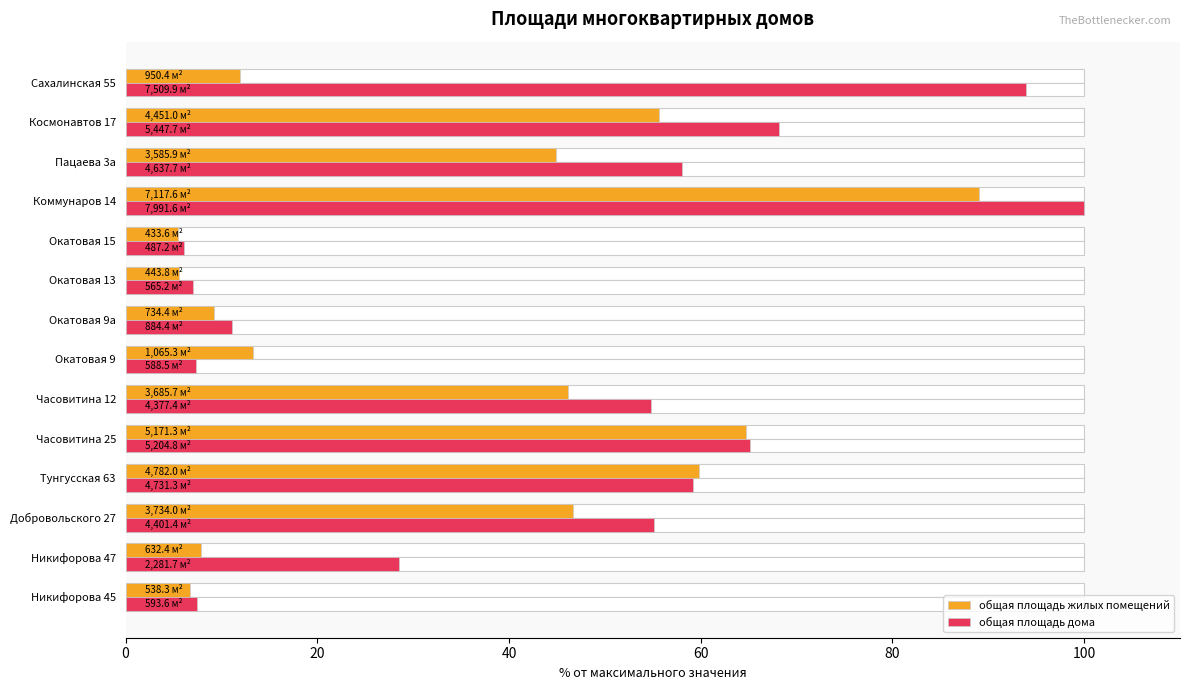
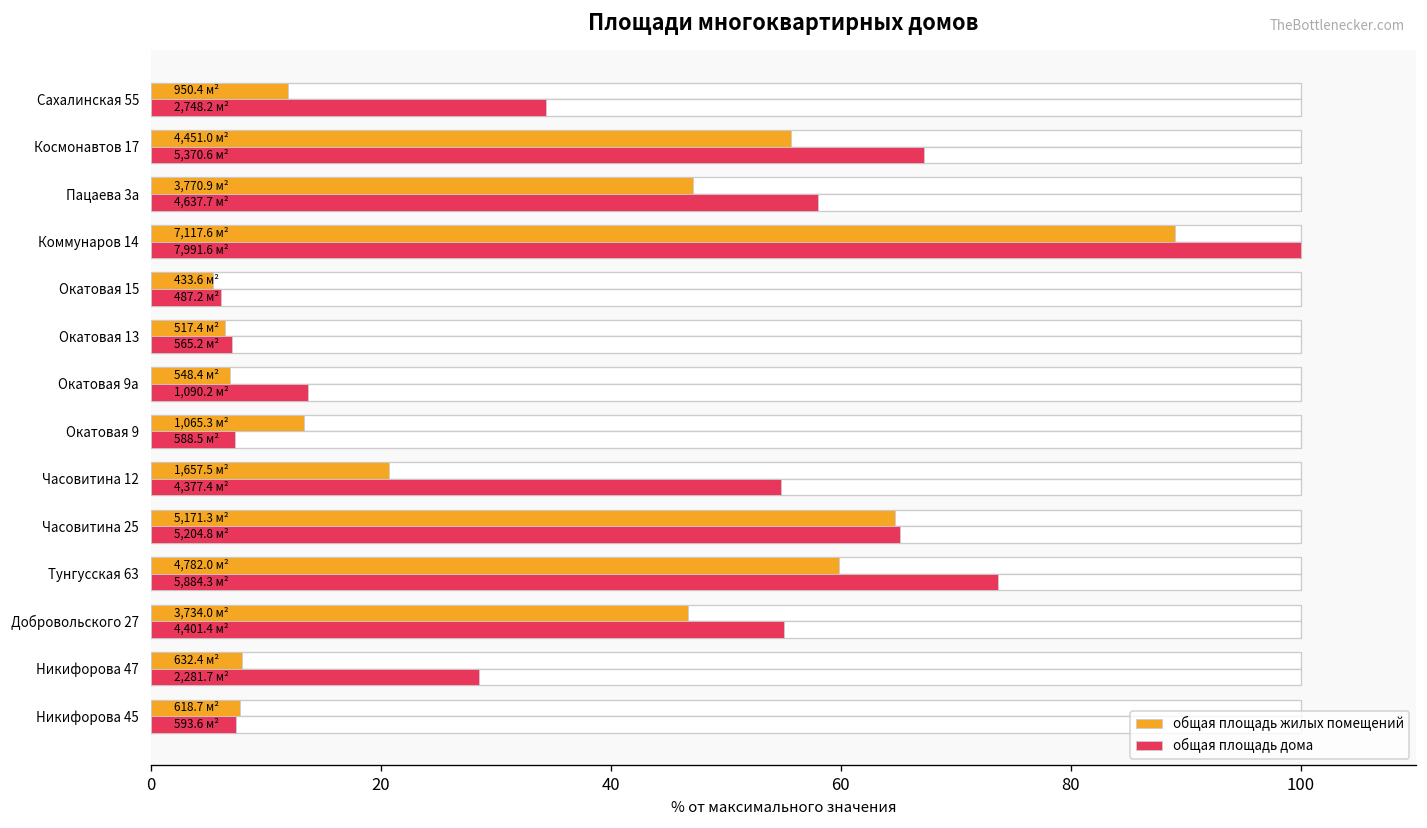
  {
    "общая площадь жилых помещений": {
-     "Пацаева 3а": "3,585.9",
-     "Окатовая 13": "443.8",
-     "Окатовая 9а": "734.4",
-     "Часовитина 12": "3,685.7",
-     "Никифорова 45": "538.3"
+     "Пацаева 3а": "3,770.9",
+     "Окатовая 13": "517.4",
+     "Окатовая 9а": "548.4",
+     "Часовитина 12": "1,657.5",
+     "Никифорова 45": "618.7"
    },
    "общая площадь дома": {
-     "Сахалинская 55": "7,509.9",
-     "Космонавтов 17": "5,447.7",
-     "Окатовая 9а": "884.4",
-     "Тунгусская 63": "4,731.3"
+     "Сахалинская 55": "2,748.2",
+     "Космонавтов 17": "5,370.6",
+     "Окатовая 9а": "1,090.2",
+     "Тунгусская 63": "5,884.3"
    }
  }
